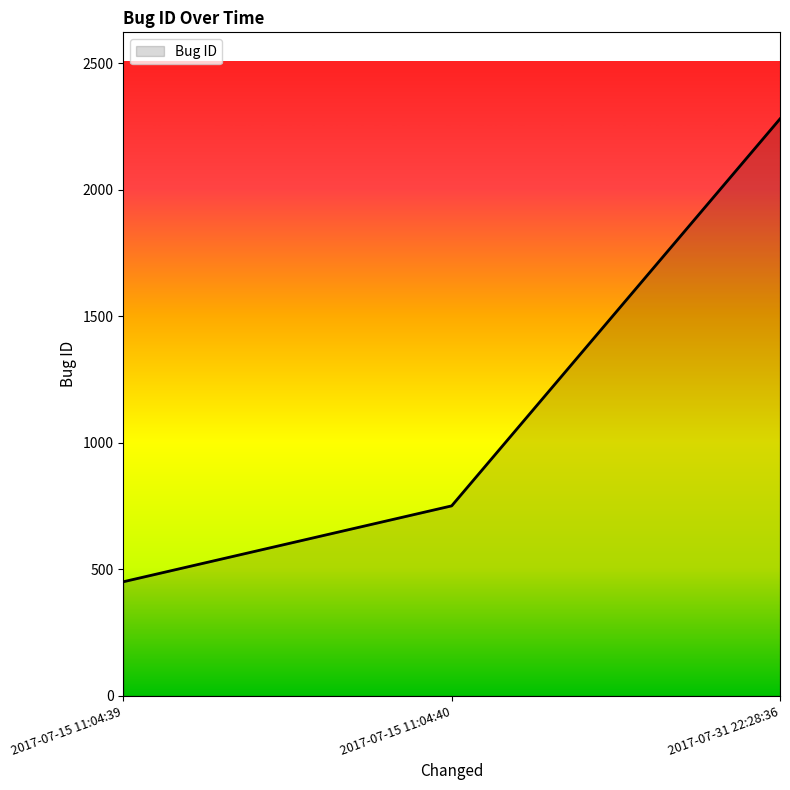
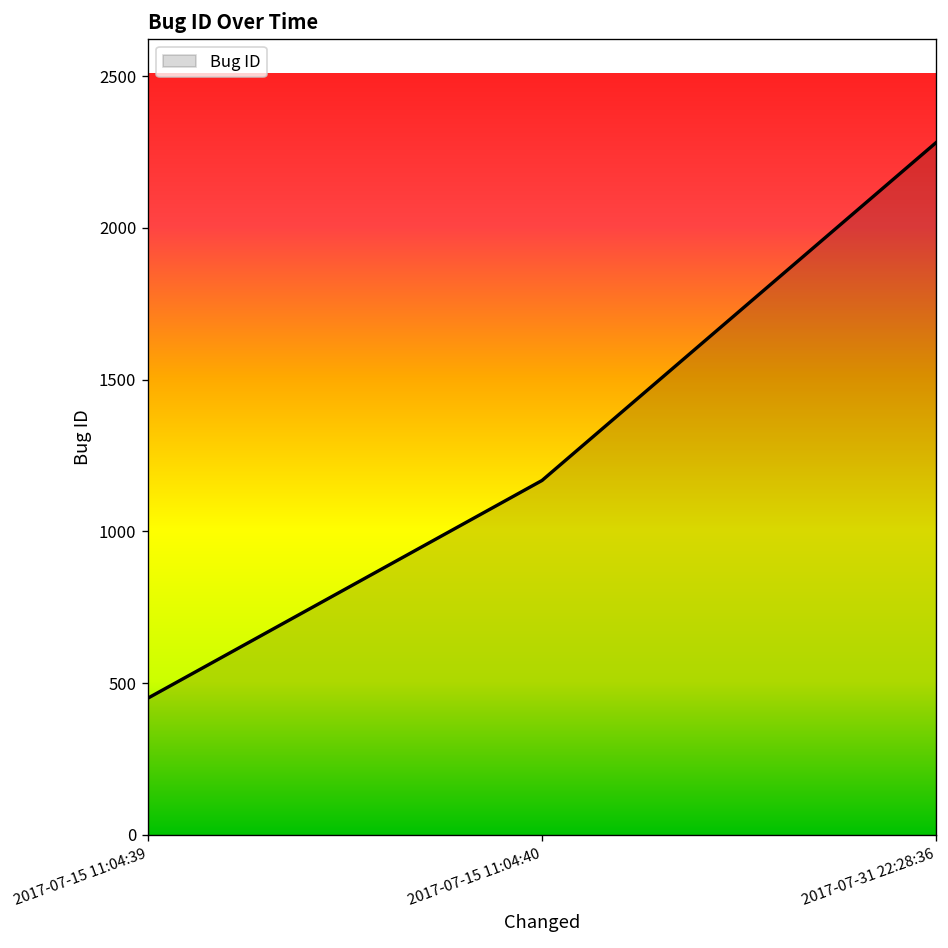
  {
    "2017-07-15 11:04:39": 450,
-   "2017-07-15 11:04:40": 750,
+   "2017-07-15 11:04:40": 1170,
    "2017-07-31 22:28:36": 2280
  }
